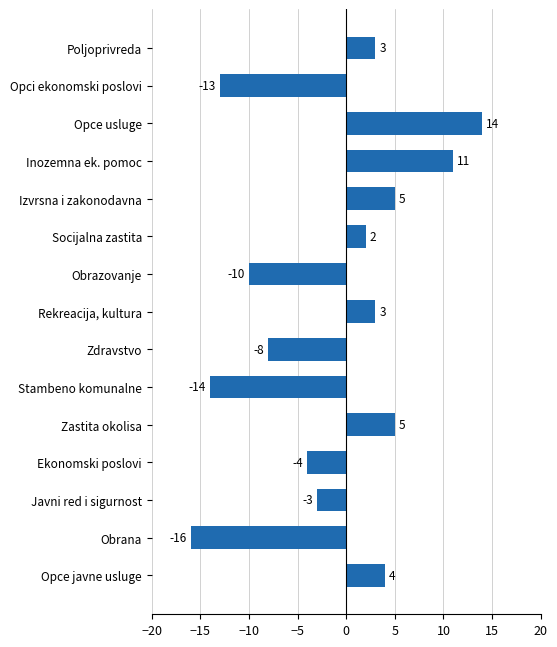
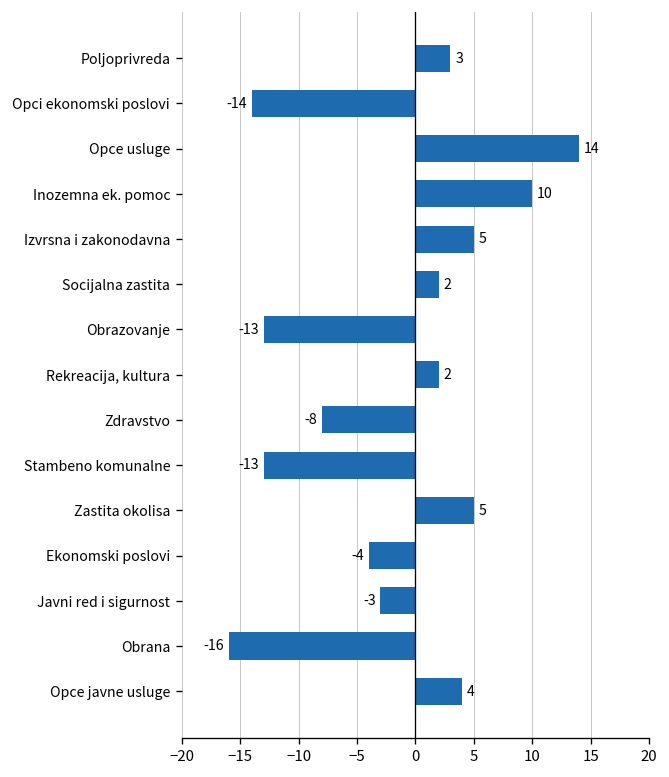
  {
    "Poljoprivreda": 3,
-   "Opci ekonomski poslovi": -13,
+   "Opci ekonomski poslovi": -14,
    "Opce usluge": 14,
-   "Inozemna ek. pomoc": 11,
+   "Inozemna ek. pomoc": 10,
    "Izvrsna i zakonodavna": 5,
    "Socijalna zastita": 2,
-   "Obrazovanje": -10,
-   "Rekreacija, kultura": 3,
+   "Obrazovanje": -13,
+   "Rekreacija, kultura": 2,
    "Zdravstvo": -8,
-   "Stambeno komunalne": -14,
+   "Stambeno komunalne": -13,
    "Zastita okolisa": 5,
    "Ekonomski poslovi": -4,
    "Javni red i sigurnost": -3,
    "Obrana": -16,
    "Opce javne usluge": 4
  }
